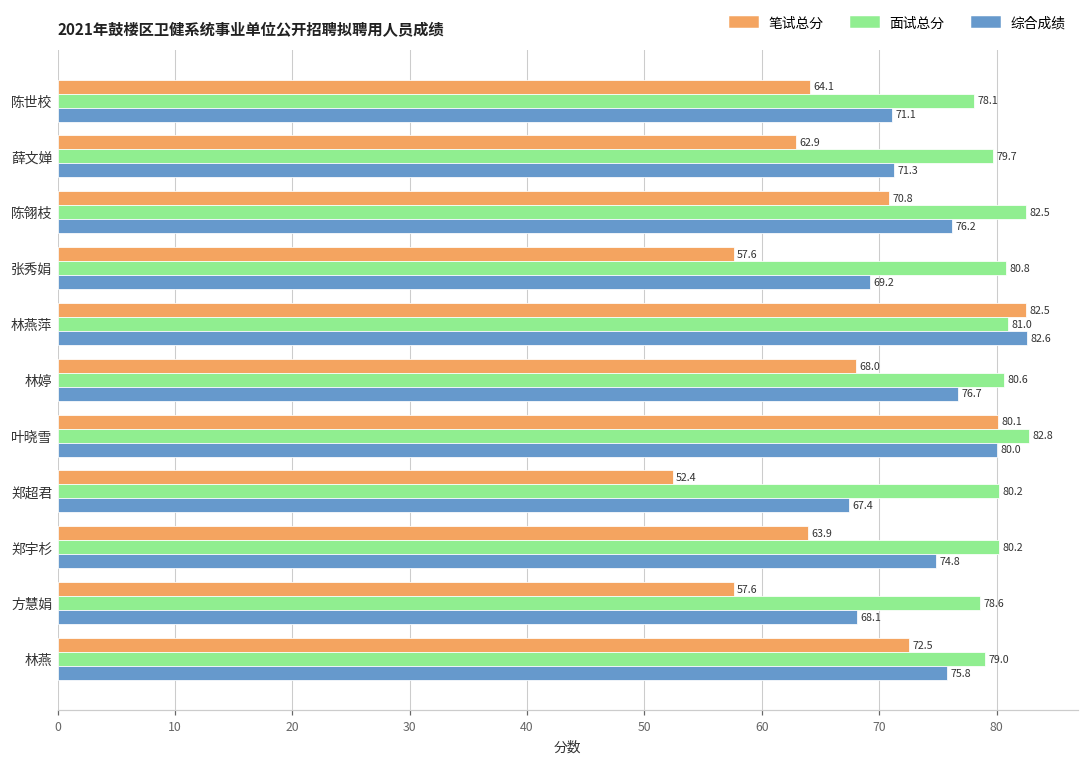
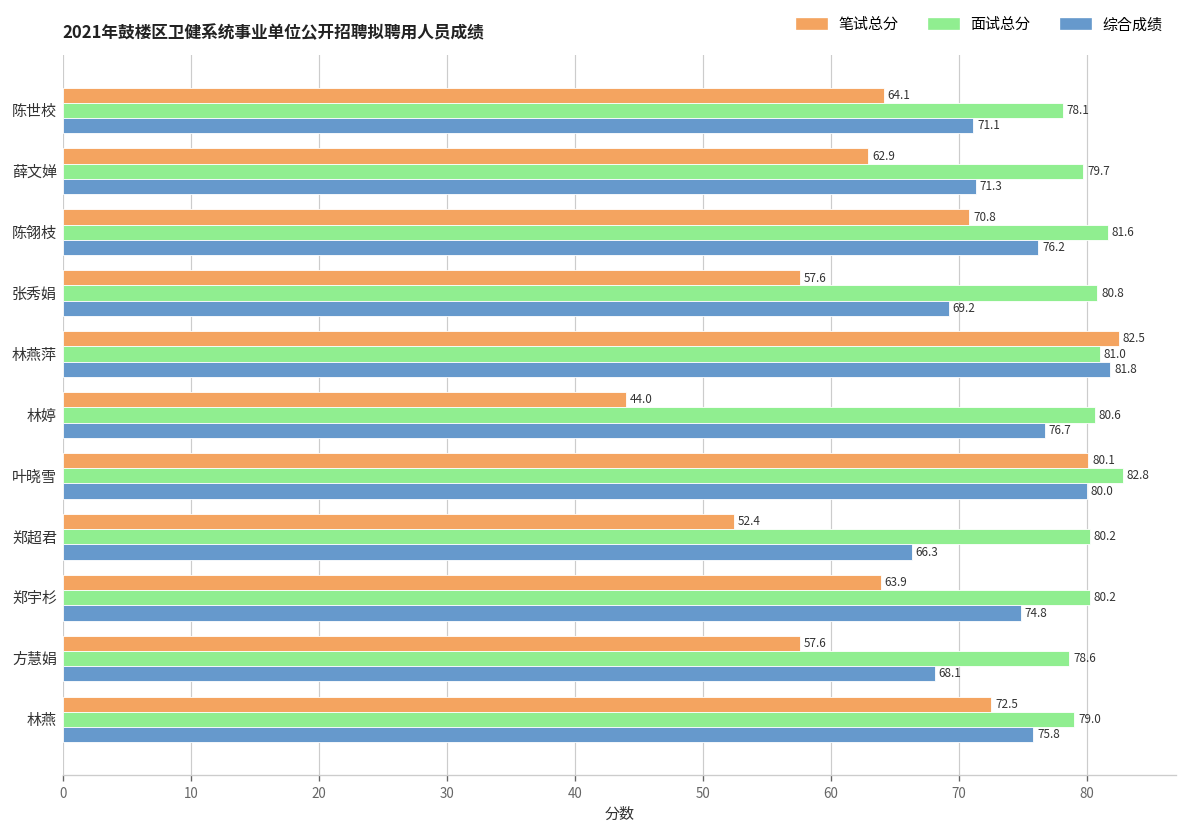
  {
    "笔试总分": {
      "陈世校": 64.1,
      "薛文婵": 62.9,
      "陈翎枝": 70.8,
      "张秀娟": 57.6,
      "林燕萍": 82.5,
-     "林婷": 68.0,
+     "林婷": 44.0,
      "叶晓雪": 80.1,
      "郑超君": 52.4,
      "郑宇杉": 63.9,
      "方慧娟": 57.6,
      "林燕": 72.5
    },
    "面试总分": {
      "陈世校": 78.1,
      "薛文婵": 79.7,
-     "陈翎枝": 82.5,
+     "陈翎枝": 81.6,
      "张秀娟": 80.8,
      "林燕萍": 81.0,
      "林婷": 80.6,
      "叶晓雪": 82.8,
      "郑超君": 80.2,
      "郑宇杉": 80.2,
      "方慧娟": 78.6,
      "林燕": 79.0
    },
    "综合成绩": {
      "陈世校": 71.1,
      "薛文婵": 71.3,
      "陈翎枝": 76.2,
      "张秀娟": 69.2,
-     "林燕萍": 82.6,
+     "林燕萍": 81.8,
      "林婷": 76.7,
      "叶晓雪": 80.0,
-     "郑超君": 67.4,
+     "郑超君": 66.3,
      "郑宇杉": 74.8,
      "方慧娟": 68.1,
      "林燕": 75.8
    }
  }
